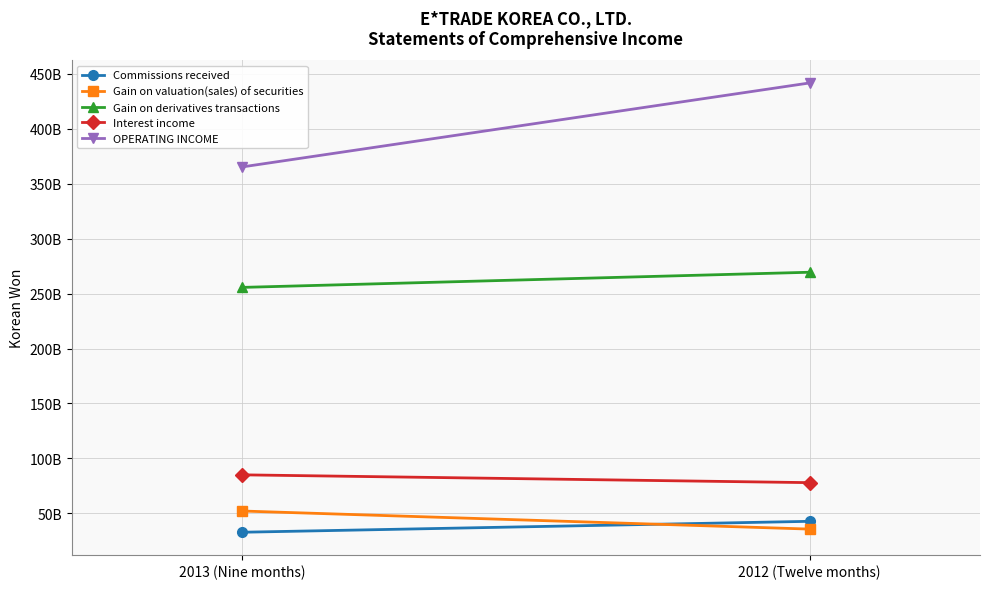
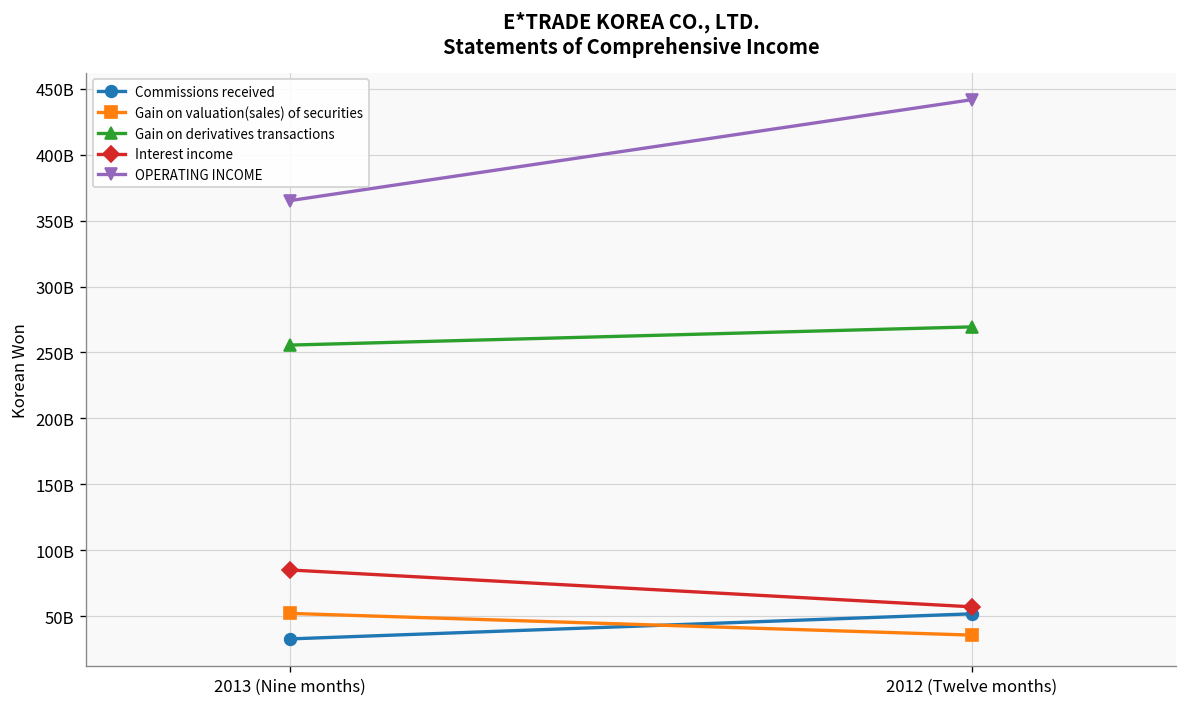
  {
    "Commissions received": {
      "2013 (Nine months)": 33000000000,
-     "2012 (Twelve months)": 43000000000
+     "2012 (Twelve months)": 52000000000
    },
    "Gain on valuation(sales) of securities": {
      "2013 (Nine months)": 52000000000,
      "2012 (Twelve months)": 36000000000
    },
    "Gain on derivatives transactions": {
      "2013 (Nine months)": 256000000000,
      "2012 (Twelve months)": 269000000000
    },
    "Interest income": {
      "2013 (Nine months)": 85000000000,
-     "2012 (Twelve months)": 78000000000
+     "2012 (Twelve months)": 57000000000
    },
    "OPERATING INCOME": {
      "2013 (Nine months)": 365000000000,
      "2012 (Twelve months)": 442000000000
    }
  }
